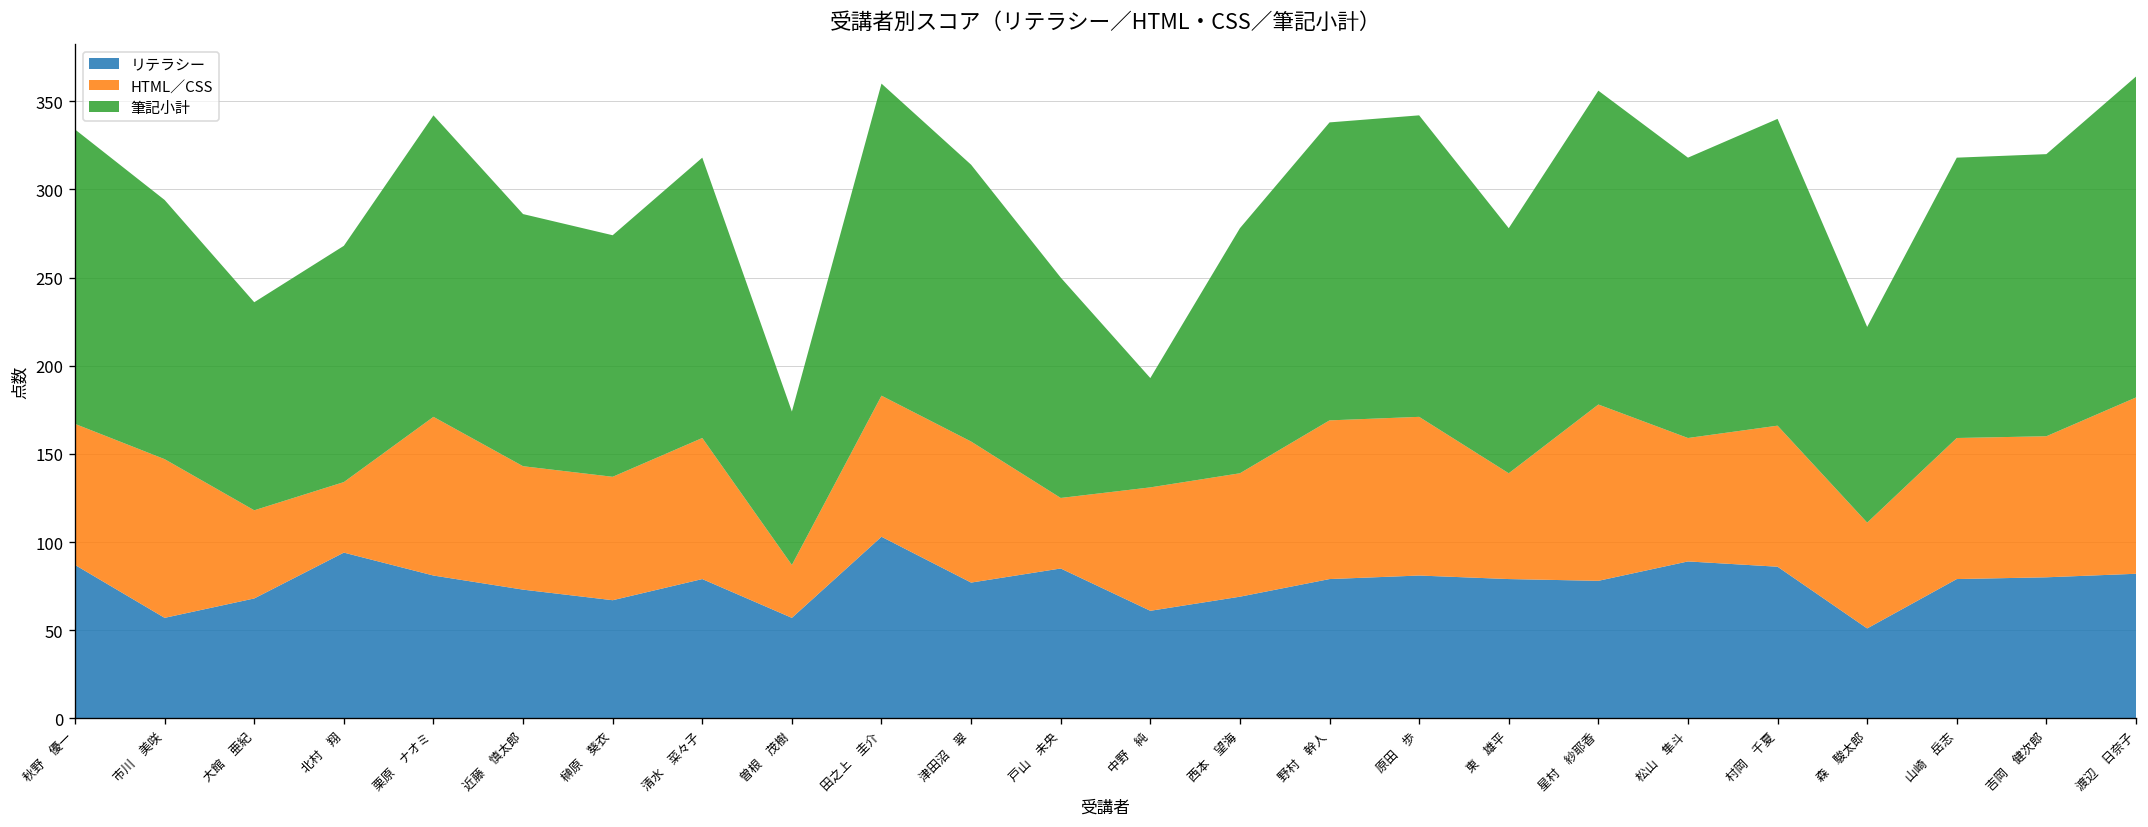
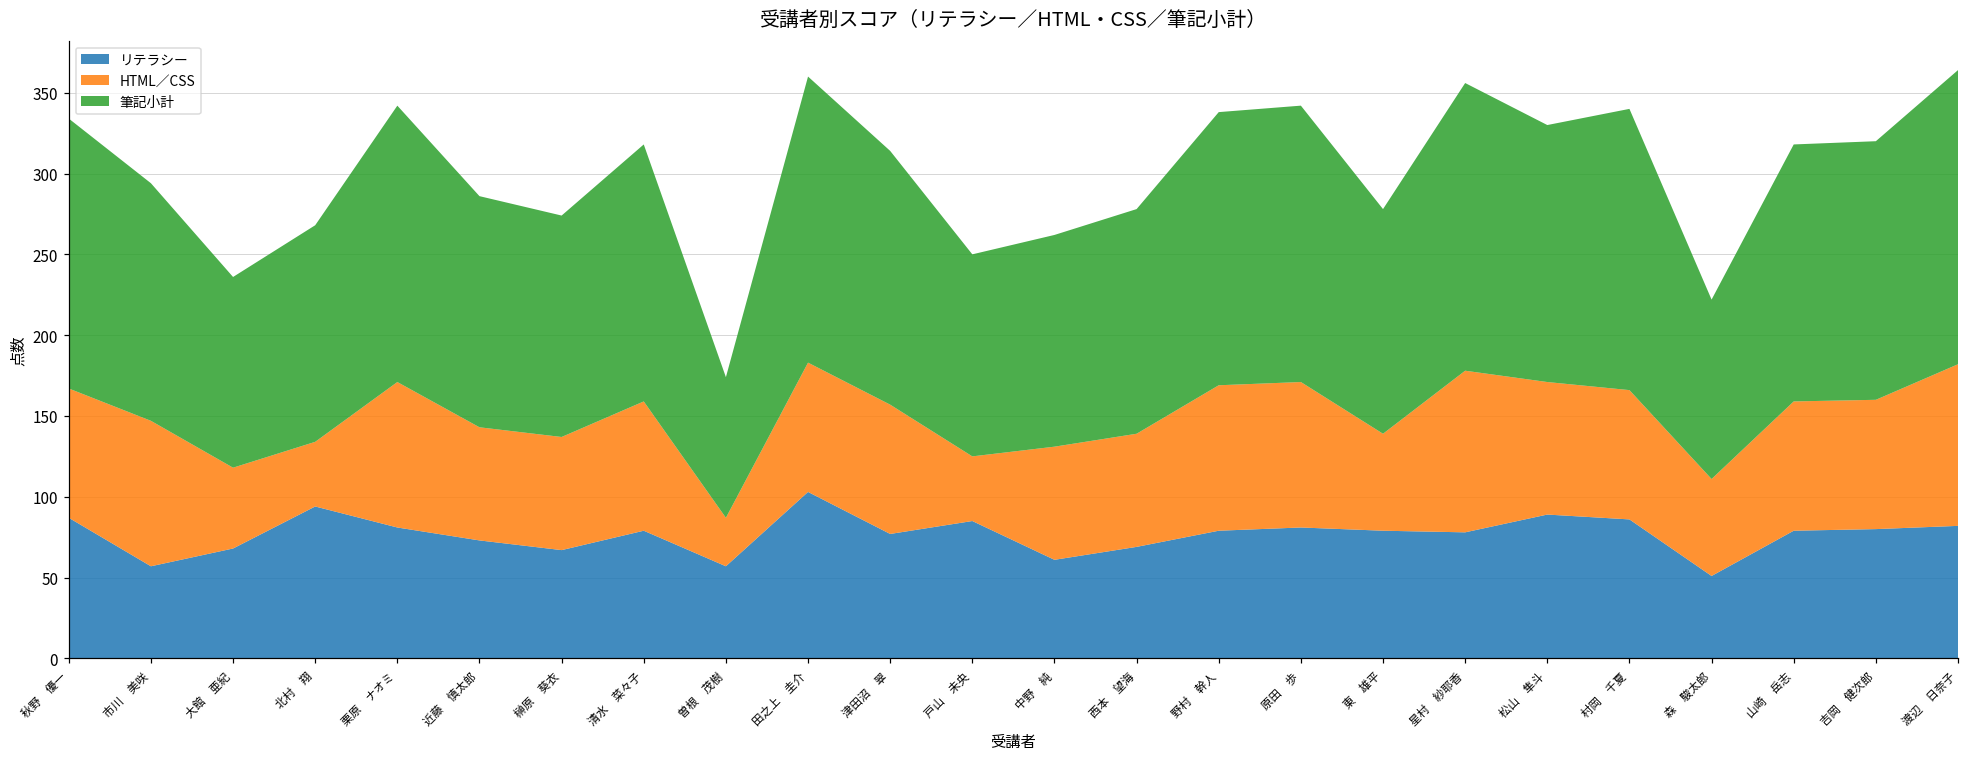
  {
    "リテラシー": {
      "秋野 優一": 87,
      "市川 美咲": 57,
      "大館 亜紀": 68,
      "北村 翔": 94,
      "栗原 ナオミ": 81,
      "近藤 慎太郎": 73,
      "榊原 葵衣": 67,
      "清水 菜々子": 79,
      "曽根 茂樹": 57,
      "田之上 圭介": 103,
      "津田沼 翠": 77,
      "戸山 未央": 85,
      "中野 純": 61,
      "西本 望海": 69,
      "野村 幹人": 79,
      "原田 歩": 81,
      "東 雄平": 79,
      "星村 紗耶香": 78,
      "松山 隼斗": 89,
      "村岡 千夏": 86,
      "森 駿太郎": 51,
      "山崎 岳志": 79,
      "吉岡 健次郎": 80,
      "渡辺 日奈子": 82
    },
    "HTML／CSS": {
      "秋野 優一": 80,
      "市川 美咲": 90,
      "大館 亜紀": 50,
      "北村 翔": 40,
      "栗原 ナオミ": 90,
      "近藤 慎太郎": 70,
      "榊原 葵衣": 70,
      "清水 菜々子": 80,
      "曽根 茂樹": 30,
      "田之上 圭介": 80,
      "津田沼 翠": 80,
      "戸山 未央": 40,
      "中野 純": 70,
      "西本 望海": 70,
      "野村 幹人": 90,
      "原田 歩": 90,
      "東 雄平": 60,
      "星村 紗耶香": 100,
-     "松山 隼斗": 70,
+     "松山 隼斗": 82,
      "村岡 千夏": 80,
      "森 駿太郎": 60,
      "山崎 岳志": 80,
      "吉岡 健次郎": 80,
      "渡辺 日奈子": 100
    },
    "筆記小計": {
      "秋野 優一": 167,
      "市川 美咲": 147,
      "大館 亜紀": 118,
      "北村 翔": 134,
      "栗原 ナオミ": 171,
      "近藤 慎太郎": 143,
      "榊原 葵衣": 137,
      "清水 菜々子": 159,
      "曽根 茂樹": 87,
      "田之上 圭介": 177,
      "津田沼 翠": 157,
      "戸山 未央": 125,
-     "中野 純": 62,
+     "中野 純": 131,
      "西本 望海": 139,
      "野村 幹人": 169,
      "原田 歩": 171,
      "東 雄平": 139,
      "星村 紗耶香": 178,
      "松山 隼斗": 159,
      "村岡 千夏": 174,
      "森 駿太郎": 111,
      "山崎 岳志": 159,
      "吉岡 健次郎": 160,
      "渡辺 日奈子": 182
    }
  }
